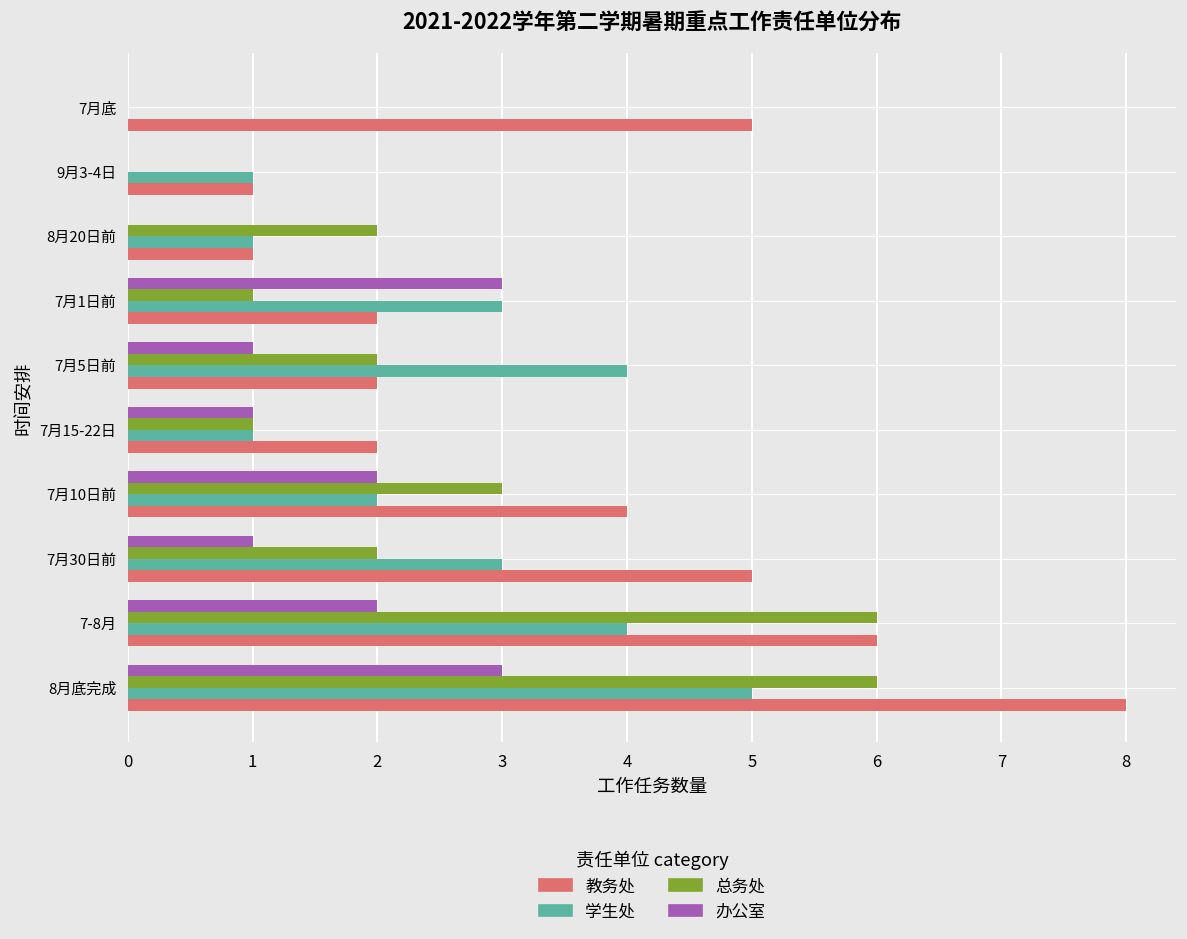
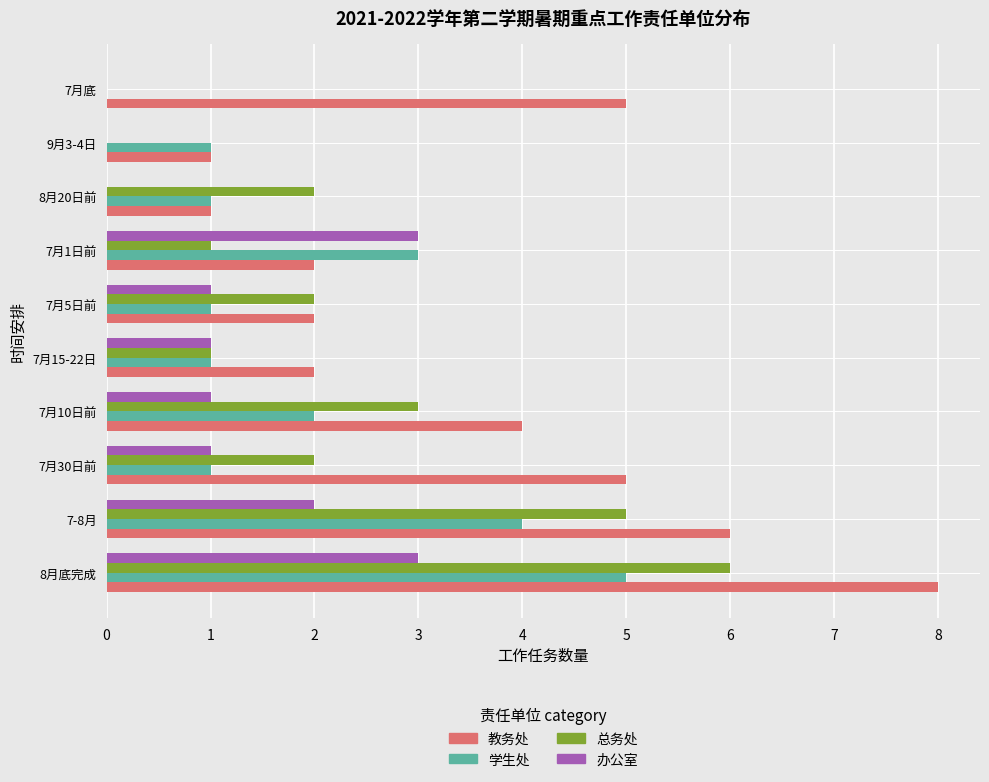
  {
    "教务处": {
      "7月底": 5,
      "9月3-4日": 1,
      "8月20日前": 1,
      "7月1日前": 2,
      "7月5日前": 2,
      "7月15-22日": 2,
      "7月10日前": 4,
      "7月30日前": 5,
      "7-8月": 6,
      "8月底完成": 8
    },
    "学生处": {
      "7月底": 0,
      "9月3-4日": 1,
      "8月20日前": 1,
      "7月1日前": 3,
-     "7月5日前": 4,
+     "7月5日前": 1,
      "7月15-22日": 1,
      "7月10日前": 2,
-     "7月30日前": 3,
+     "7月30日前": 1,
      "7-8月": 4,
      "8月底完成": 5
    },
    "总务处": {
      "7月底": 0,
      "9月3-4日": 0,
      "8月20日前": 2,
      "7月1日前": 1,
      "7月5日前": 2,
      "7月15-22日": 1,
      "7月10日前": 3,
      "7月30日前": 2,
-     "7-8月": 6,
+     "7-8月": 5,
      "8月底完成": 6
    },
    "办公室": {
      "7月底": 0,
      "9月3-4日": 0,
      "8月20日前": 0,
      "7月1日前": 3,
      "7月5日前": 1,
      "7月15-22日": 1,
-     "7月10日前": 2,
+     "7月10日前": 1,
      "7月30日前": 1,
      "7-8月": 2,
      "8月底完成": 3
    }
  }
